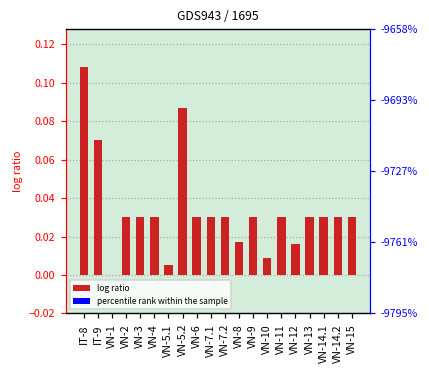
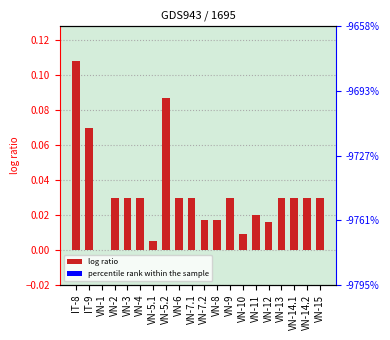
  {
    "IT-8": 0.108,
    "IT-9": 0.070,
    "VN-1": 0.000,
    "VN-2": 0.030,
    "VN-3": 0.030,
    "VN-4": 0.030,
    "VN-5.1": 0.005,
    "VN-5.2": 0.087,
    "VN-6": 0.030,
    "VN-7.1": 0.030,
-   "VN-7.2": 0.030,
+   "VN-7.2": 0.017,
    "VN-8": 0.017,
    "VN-9": 0.030,
    "VN-10": 0.009,
-   "VN-11": 0.030,
+   "VN-11": 0.020,
    "VN-12": 0.016,
    "VN-13": 0.030,
    "VN-14.1": 0.030,
    "VN-14.2": 0.030,
    "VN-15": 0.030
  }
